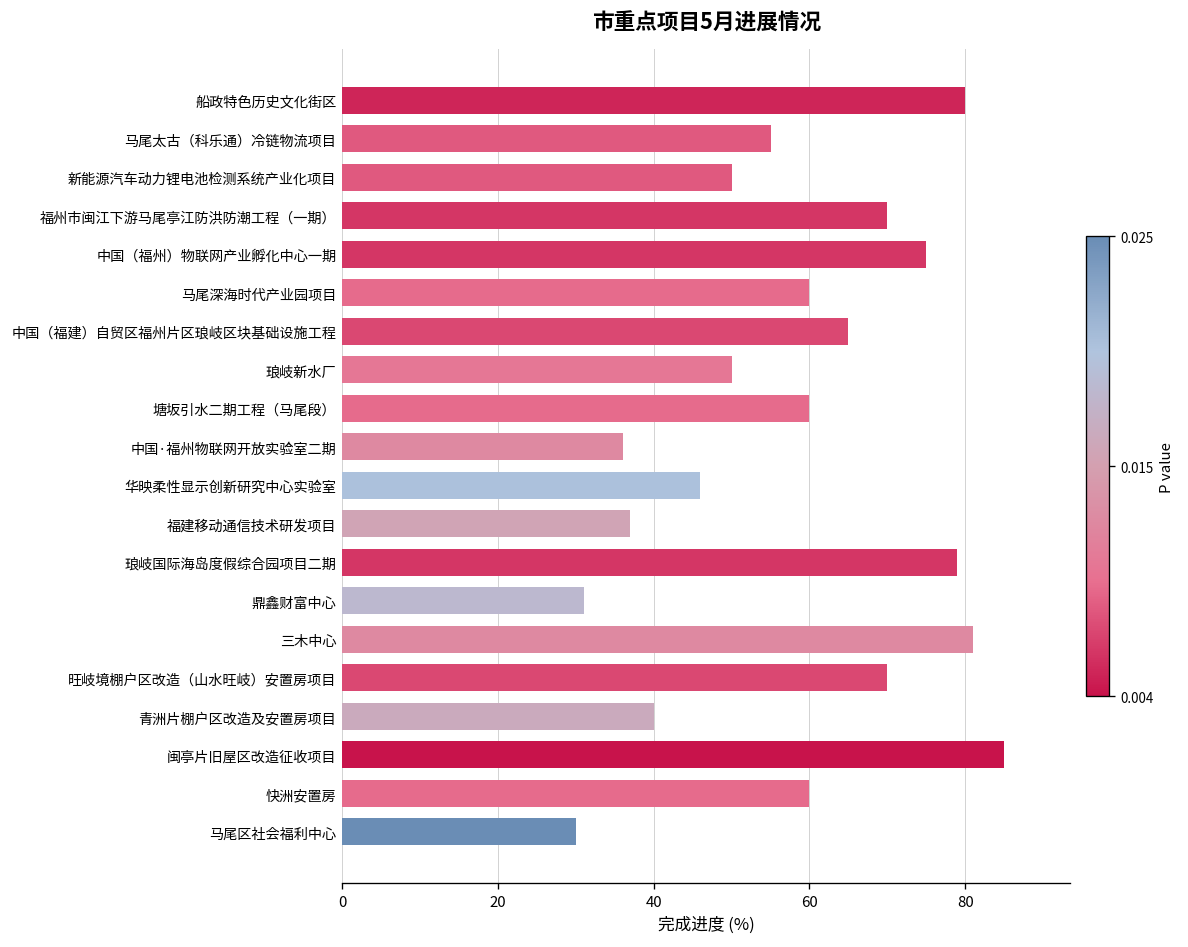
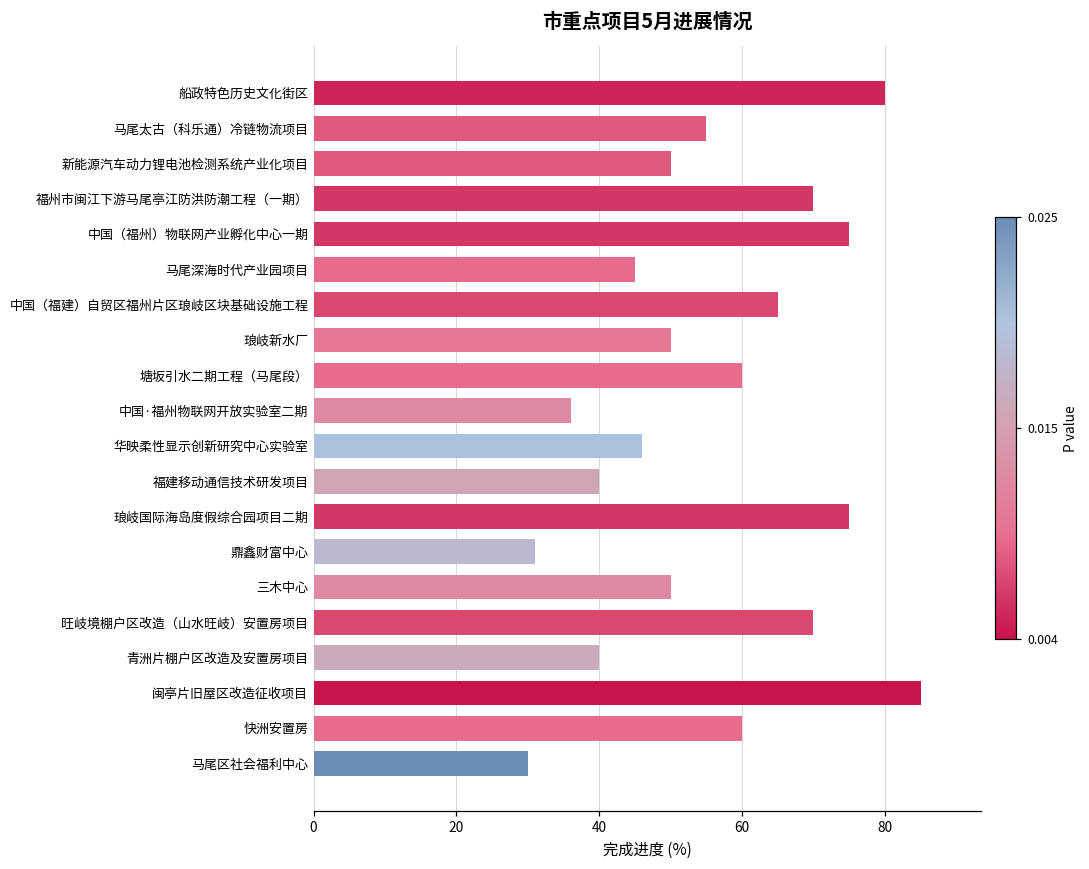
  {
    "船政特色历史文化街区": 80,
    "马尾太古（科乐通）冷链物流项目": 55,
    "新能源汽车动力锂电池检测系统产业化项目": 50,
    "福州市闽江下游马尾亭江防洪防潮工程（一期）": 70,
    "中国（福州）物联网产业孵化中心一期": 75,
-   "马尾深海时代产业园项目": 60,
+   "马尾深海时代产业园项目": 45,
    "中国（福建）自贸区福州片区琅岐区块基础设施工程": 65,
    "琅岐新水厂": 50,
    "塘坂引水二期工程（马尾段）": 60,
    "中国·福州物联网开放实验室二期": 36,
    "华映柔性显示创新研究中心实验室": 46,
-   "福建移动通信技术研发项目": 37,
-   "琅岐国际海岛度假综合园项目二期": 79,
+   "福建移动通信技术研发项目": 40,
+   "琅岐国际海岛度假综合园项目二期": 75,
    "鼎鑫财富中心": 31,
-   "三木中心": 81,
+   "三木中心": 50,
    "旺岐境棚户区改造（山水旺岐）安置房项目": 70,
    "青洲片棚户区改造及安置房项目": 40,
    "闽亭片旧屋区改造征收项目": 85,
    "快洲安置房": 60,
    "马尾区社会福利中心": 30
  }
